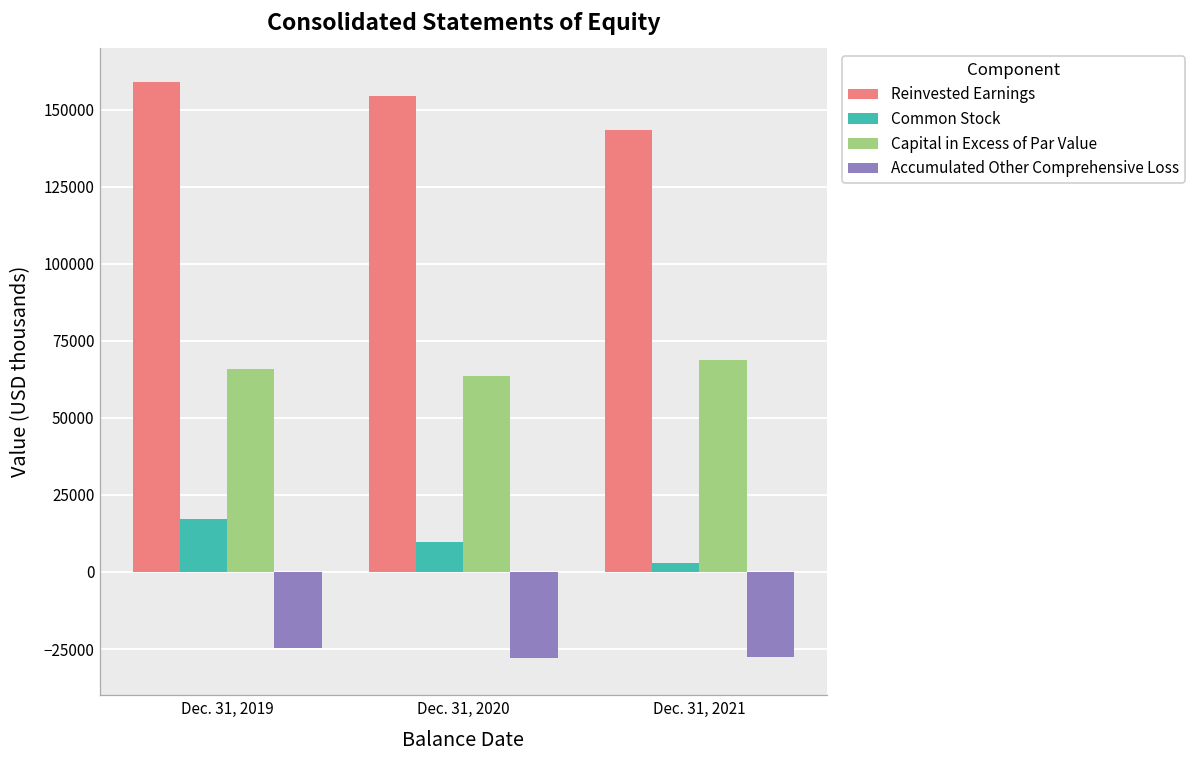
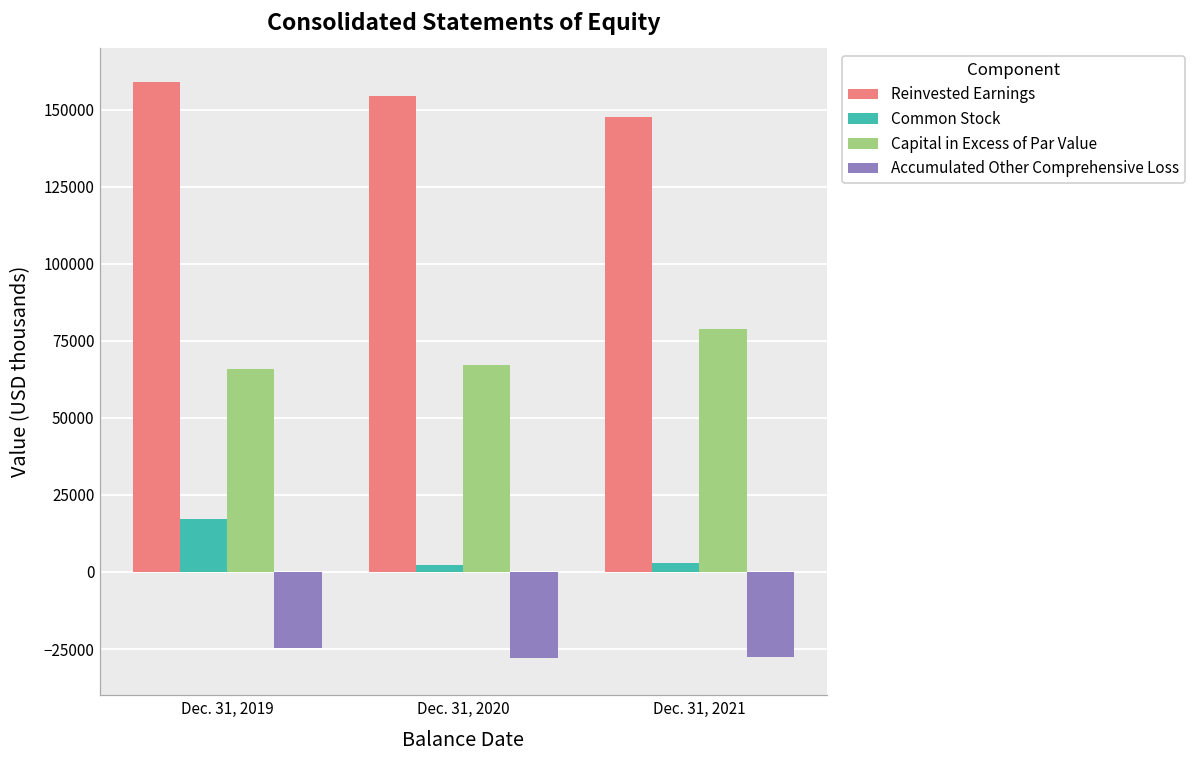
  {
    "Reinvested Earnings": {
      "Dec. 31, 2019": 159000,
      "Dec. 31, 2020": 155000,
-     "Dec. 31, 2021": 144000
+     "Dec. 31, 2021": 148000
    },
    "Common Stock": {
      "Dec. 31, 2019": 17000,
-     "Dec. 31, 2020": 10000,
+     "Dec. 31, 2020": 2000,
      "Dec. 31, 2021": 3000
    },
    "Capital in Excess of Par Value": {
      "Dec. 31, 2019": 66000,
-     "Dec. 31, 2020": 64000,
-     "Dec. 31, 2021": 69000
+     "Dec. 31, 2020": 67000,
+     "Dec. 31, 2021": 79000
    },
    "Accumulated Other Comprehensive Loss": {
      "Dec. 31, 2019": -25000,
      "Dec. 31, 2020": -28000,
      "Dec. 31, 2021": -28000
    }
  }
